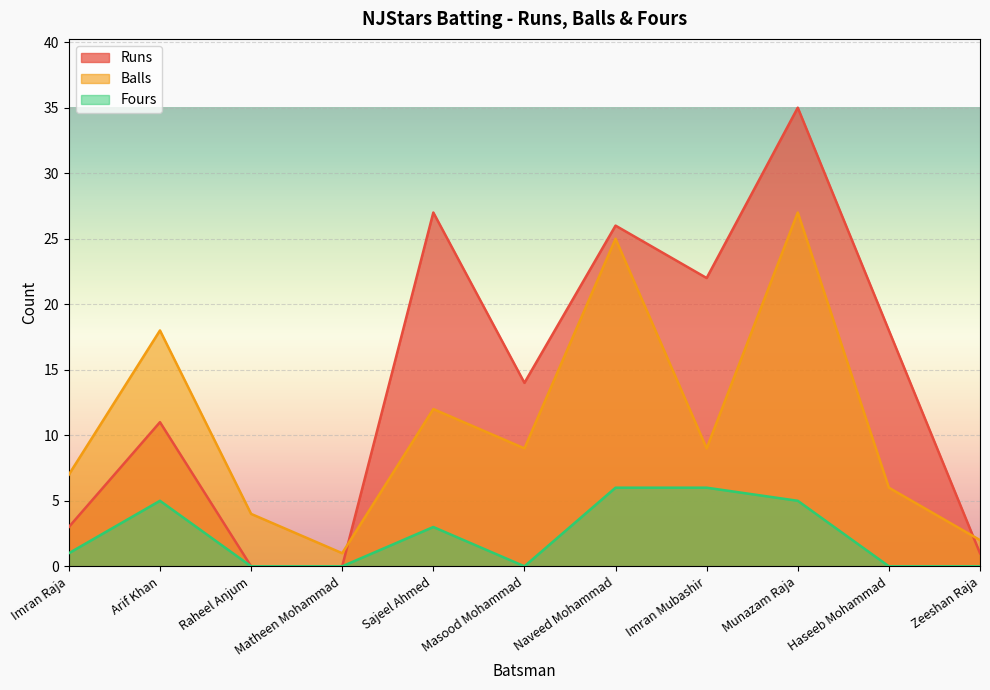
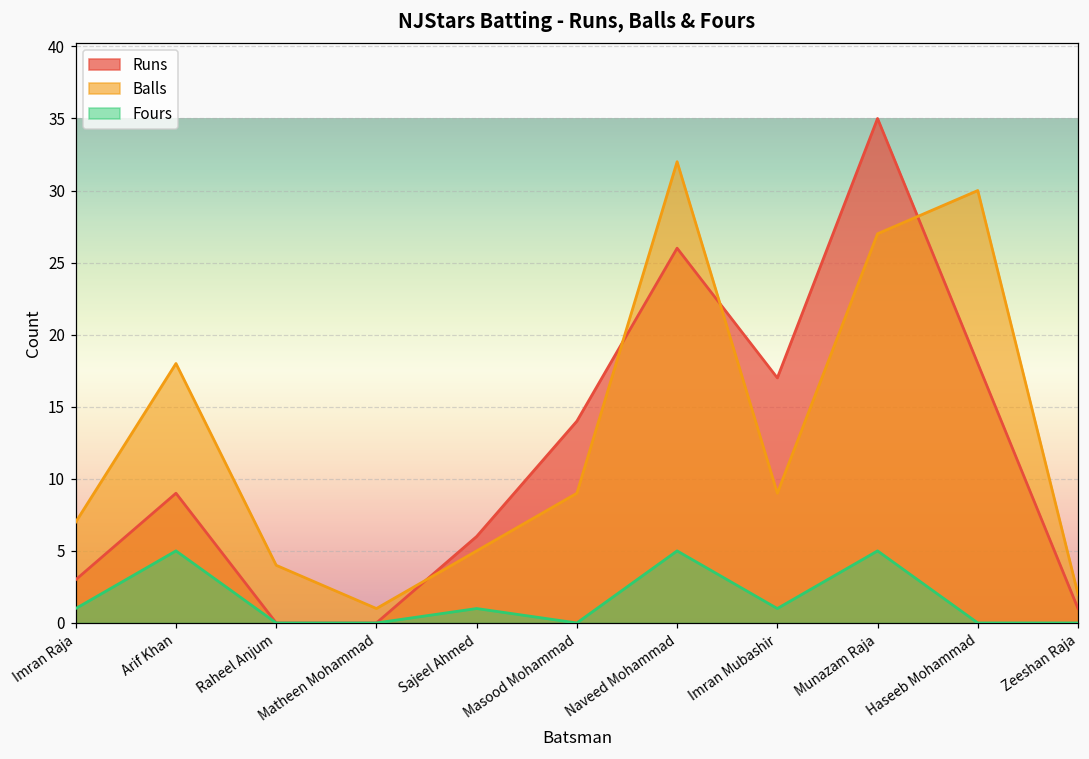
  {
    "Runs": {
      "Imran Raja": 3,
-     "Arif Khan": 11,
-     "Sajeel Ahmed": 27,
+     "Arif Khan": 9,
+     "Sajeel Ahmed": 6,
      "Masood Mohammad": 14,
      "Naveed Mohammad": 26,
-     "Imran Mubashir": 22,
+     "Imran Mubashir": 17,
      "Munazam Raja": 35,
      "Haseeb Mohammad": 18,
      "Zeeshan Raja": 1
    },
    "Balls": {
      "Imran Raja": 7,
      "Arif Khan": 18,
      "Raheel Anjum": 4,
      "Matheen Mohammad": 1,
-     "Sajeel Ahmed": 12,
+     "Sajeel Ahmed": 5,
      "Masood Mohammad": 9,
-     "Naveed Mohammad": 25,
+     "Naveed Mohammad": 32,
      "Imran Mubashir": 9,
      "Munazam Raja": 27,
-     "Haseeb Mohammad": 6,
+     "Haseeb Mohammad": 30,
      "Zeeshan Raja": 2
    },
    "Fours": {
      "Imran Raja": 1,
      "Arif Khan": 5,
-     "Sajeel Ahmed": 3,
+     "Sajeel Ahmed": 1,
      "Masood Mohammad": 0,
-     "Naveed Mohammad": 6,
-     "Imran Mubashir": 6,
+     "Naveed Mohammad": 5,
+     "Imran Mubashir": 1,
      "Munazam Raja": 5,
      "Haseeb Mohammad": 0,
      "Zeeshan Raja": 0
    }
  }
